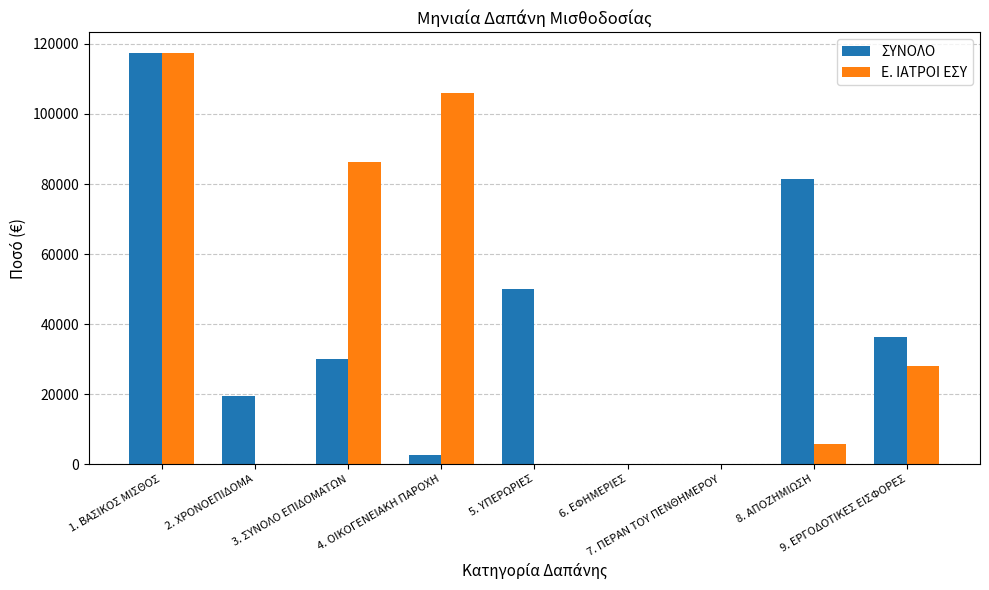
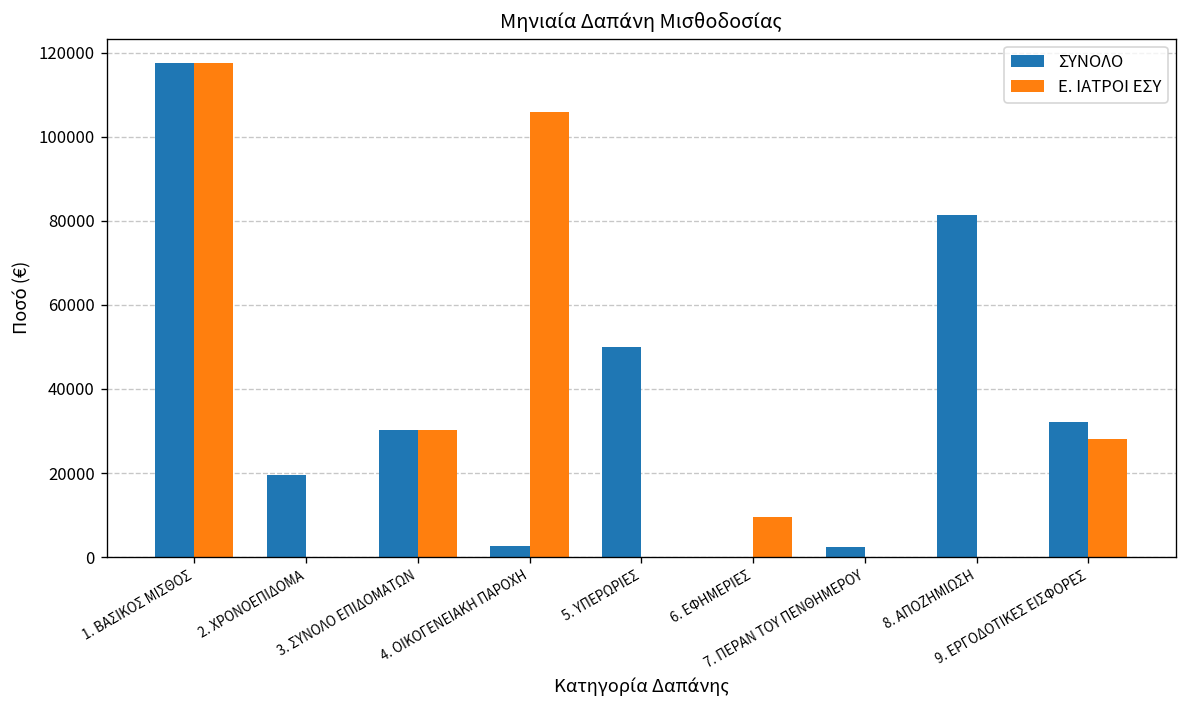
  {
    "ΣΥΝΟΛΟ": {
      "1. ΒΑΣΙΚΟΣ ΜΙΣΘΟΣ": 117000,
      "2. ΧΡΟΝΟΕΠΙΔΟΜΑ": 19000,
      "3. ΣΥΝΟΛΟ ΕΠΙΔΟΜΑΤΩΝ": 30000,
      "4. ΟΙΚΟΓΕΝΕΙΑΚΗ ΠΑΡΟΧΗ": 3000,
      "5. ΥΠΕΡΩΡΙΕΣ": 50000,
      "6. ΕΦΗΜΕΡΙΕΣ": 0,
-     "7. ΠΕΡΑΝ ΤΟΥ ΠΕΝΘΗΜΕΡΟΥ": 0,
+     "7. ΠΕΡΑΝ ΤΟΥ ΠΕΝΘΗΜΕΡΟΥ": 2000,
      "8. ΑΠΟΖΗΜΙΩΣΗ": 81000,
-     "9. ΕΡΓΟΔΟΤΙΚΕΣ ΕΙΣΦΟΡΕΣ": 36000
+     "9. ΕΡΓΟΔΟΤΙΚΕΣ ΕΙΣΦΟΡΕΣ": 32000
    },
    "Ε. ΙΑΤΡΟΙ ΕΣΥ": {
      "1. ΒΑΣΙΚΟΣ ΜΙΣΘΟΣ": 117000,
      "2. ΧΡΟΝΟΕΠΙΔΟΜΑ": 0,
-     "3. ΣΥΝΟΛΟ ΕΠΙΔΟΜΑΤΩΝ": 86000,
+     "3. ΣΥΝΟΛΟ ΕΠΙΔΟΜΑΤΩΝ": 30000,
      "4. ΟΙΚΟΓΕΝΕΙΑΚΗ ΠΑΡΟΧΗ": 106000,
      "5. ΥΠΕΡΩΡΙΕΣ": 0,
-     "6. ΕΦΗΜΕΡΙΕΣ": 0,
+     "6. ΕΦΗΜΕΡΙΕΣ": 10000,
      "7. ΠΕΡΑΝ ΤΟΥ ΠΕΝΘΗΜΕΡΟΥ": 0,
-     "8. ΑΠΟΖΗΜΙΩΣΗ": 6000,
+     "8. ΑΠΟΖΗΜΙΩΣΗ": 0,
      "9. ΕΡΓΟΔΟΤΙΚΕΣ ΕΙΣΦΟΡΕΣ": 28000
    }
  }
